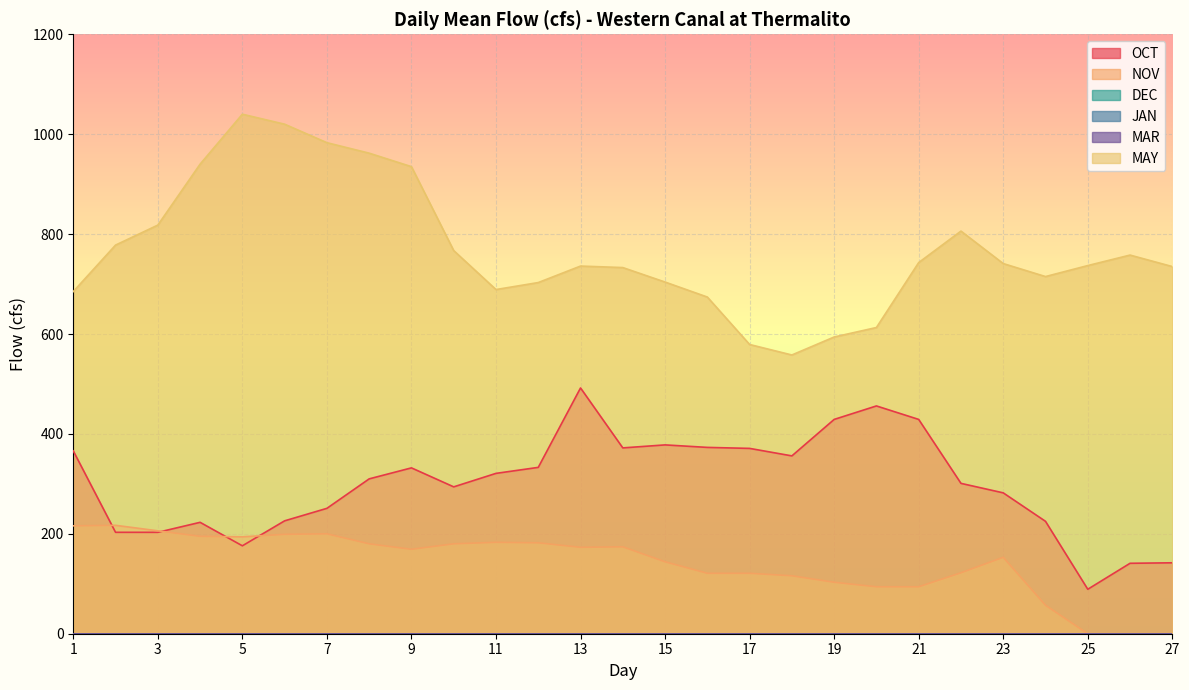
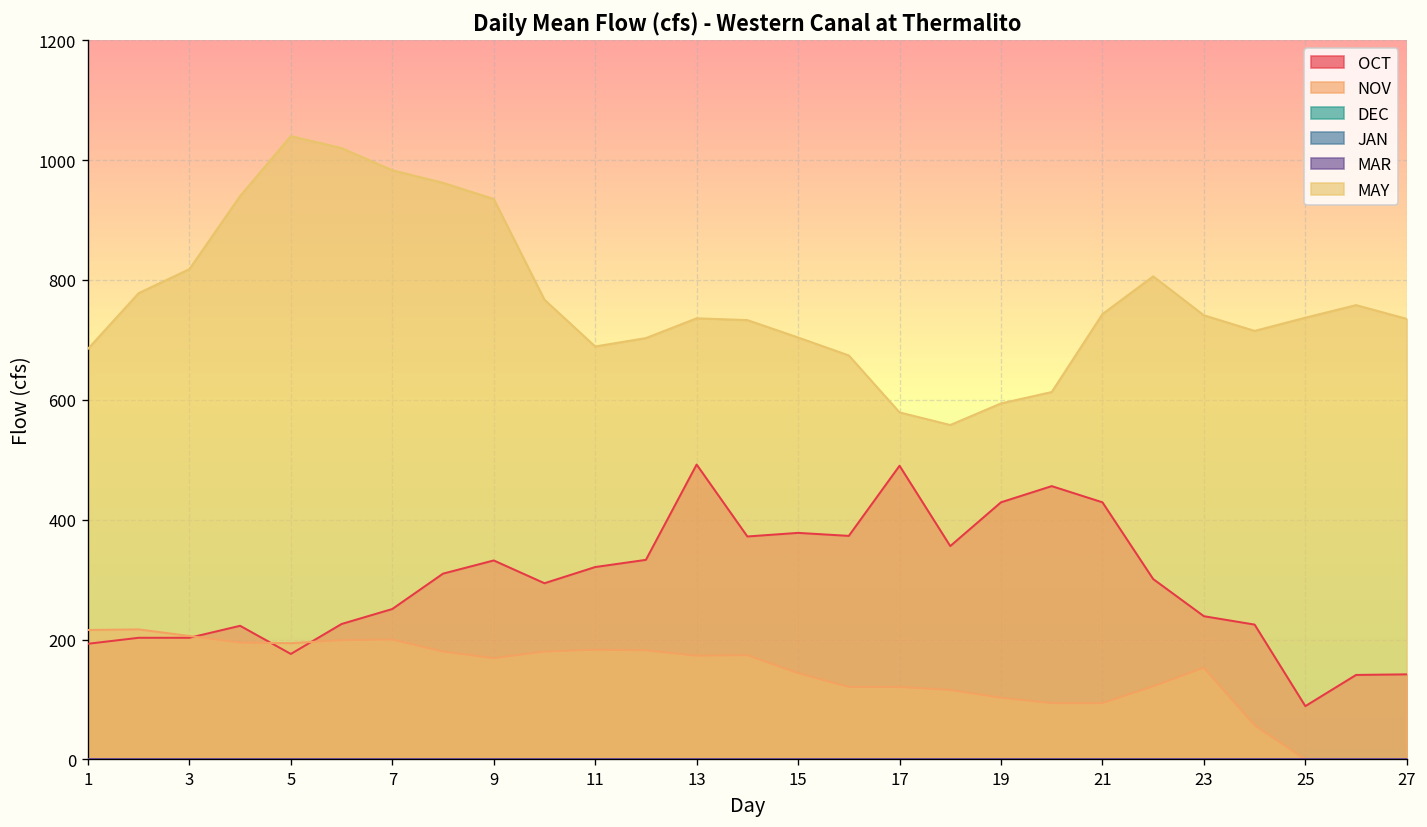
  {
    "OCT": {
-     "1": 370,
+     "1": 190,
      "5": 180,
      "7": 250,
      "9": 330,
      "11": 320,
      "13": 490,
      "15": 380,
-     "17": 370,
+     "17": 490,
      "19": 430,
      "21": 430,
-     "23": 280,
+     "23": 240,
      "25": 90,
      "27": 140
    },
    "MAR": {
      "1": 0,
      "3": 0,
      "5": 0,
      "7": 0,
      "9": 0,
      "11": 0,
      "13": 0,
      "15": 0,
      "17": 0,
      "19": 0,
      "21": 0,
      "23": 0
    }
  }
